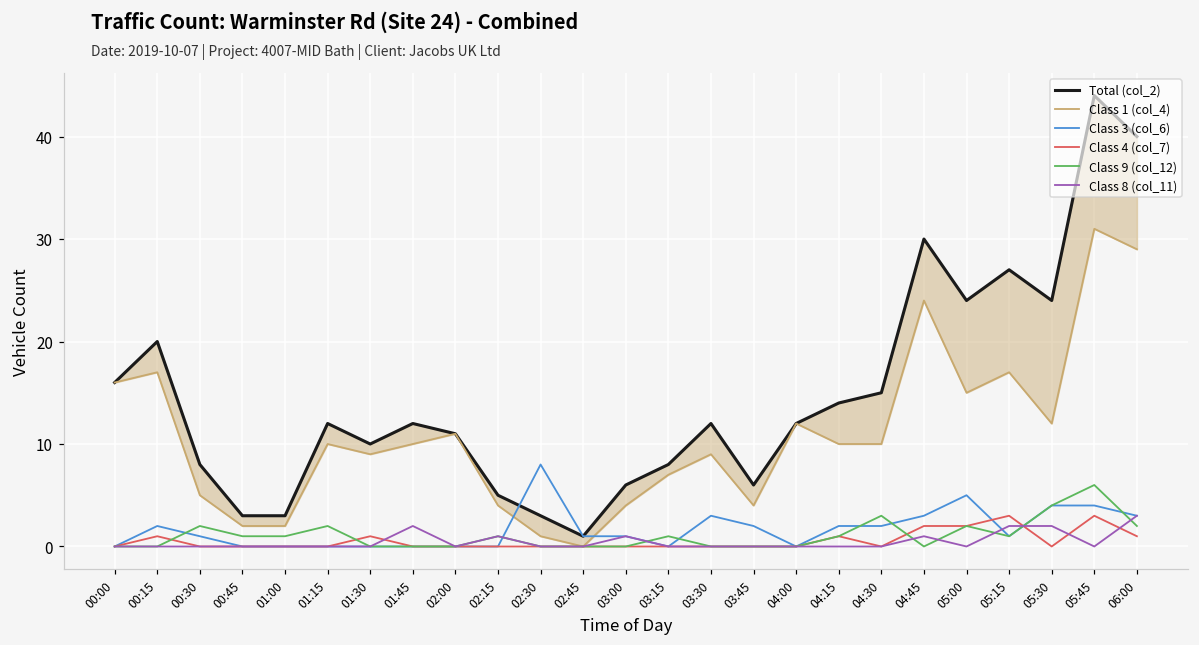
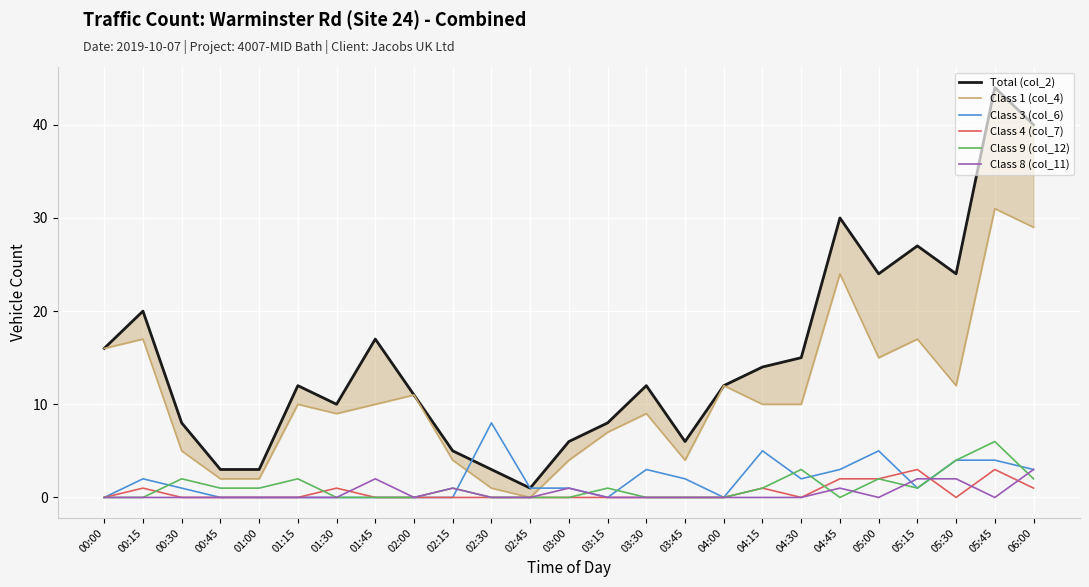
  {
    "Total (col_2)": {
      "00:15": 20,
      "00:30": 8,
      "00:45": 3,
      "01:00": 3,
      "01:15": 12,
      "01:30": 10,
-     "01:45": 12,
+     "01:45": 17,
      "02:15": 5,
      "02:30": 3,
      "03:00": 6,
      "03:15": 8,
      "03:30": 12,
      "03:45": 6,
      "04:15": 14,
      "04:30": 15,
      "04:45": 30,
      "05:00": 24,
      "05:15": 27,
      "05:30": 24
    },
    "Class 1 (col_4)": {
      "00:15": 17,
      "00:30": 5,
      "00:45": 2,
      "01:00": 2,
      "01:15": 10,
      "01:30": 9,
      "01:45": 10,
      "02:15": 4,
      "02:30": 1,
      "03:00": 4,
      "03:15": 7,
      "03:30": 9,
      "03:45": 4,
      "04:15": 10,
      "04:30": 10,
      "04:45": 24,
      "05:00": 15,
      "05:15": 17,
      "05:30": 12,
      "05:45": 31,
      "06:00": 29
    },
    "Class 3 (col_6)": {
      "00:15": 2,
      "00:30": 1,
      "02:30": 8,
      "03:30": 3,
      "03:45": 2,
-     "04:15": 2,
+     "04:15": 5,
      "04:30": 2,
      "04:45": 3,
      "05:00": 5,
      "05:45": 4
    },
    "Class 4 (col_7)": {
      "00:15": 1,
      "01:30": 1,
      "04:45": 2,
      "05:15": 3,
      "05:30": 0,
      "05:45": 3,
      "06:00": 1
    },
    "Class 9 (col_12)": {
      "00:30": 2,
      "00:45": 1,
      "01:00": 1,
      "01:15": 2,
      "03:15": 1,
      "04:30": 3,
      "04:45": 0,
      "05:45": 6,
      "06:00": 2
    },
    "Class 8 (col_11)": {
      "01:45": 2,
      "04:15": 0,
      "04:45": 1,
      "05:00": 0,
      "05:15": 2,
      "05:30": 2,
      "05:45": 0
    }
  }
